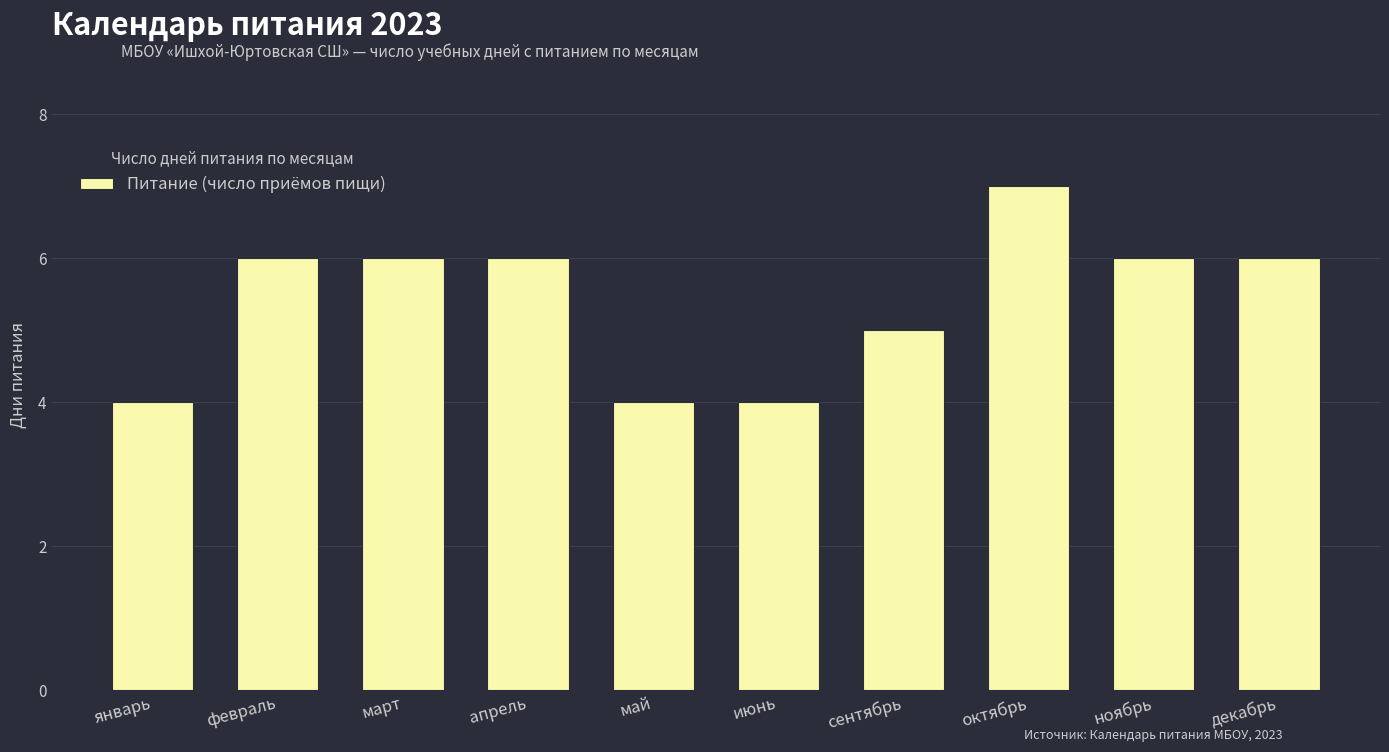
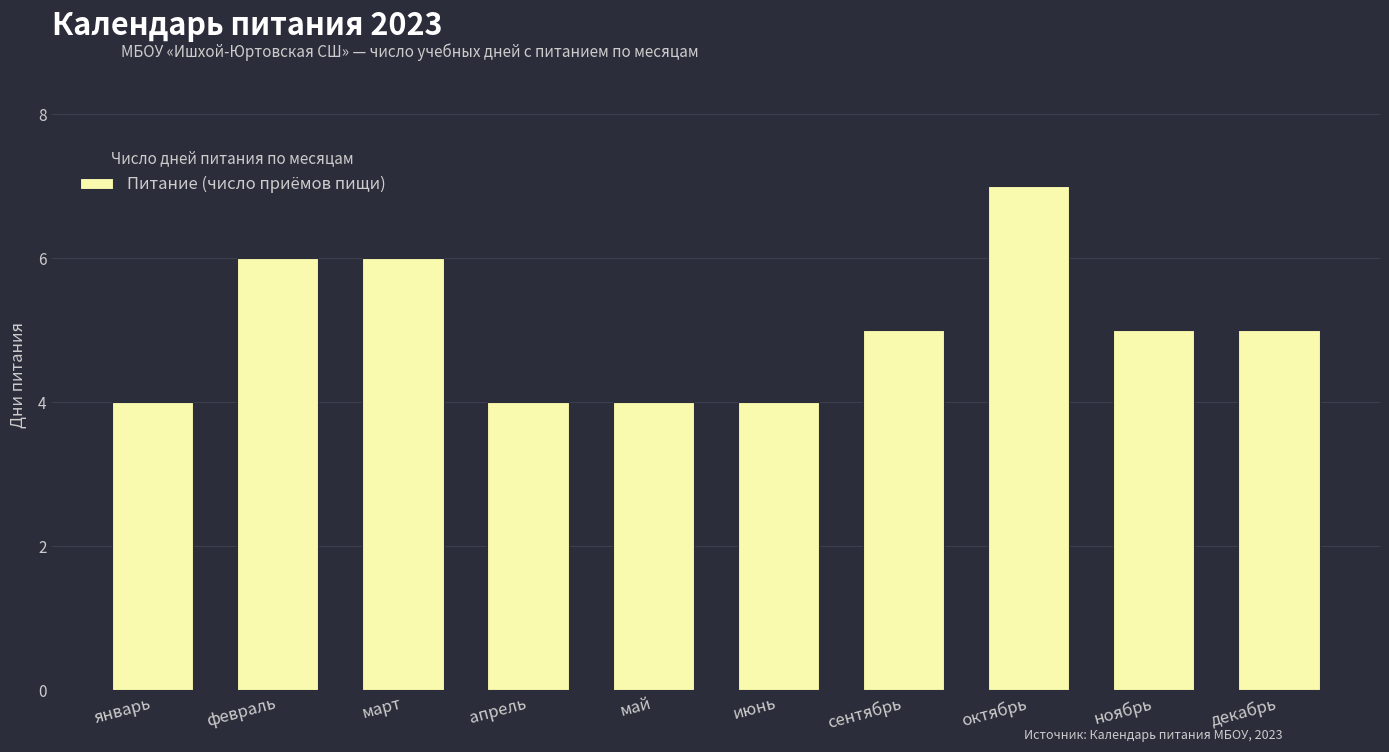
  {
    "январь": 4,
    "февраль": 6,
    "март": 6,
-   "апрель": 6,
+   "апрель": 4,
    "май": 4,
    "июнь": 4,
    "сентябрь": 5,
    "октябрь": 7,
-   "ноябрь": 6,
-   "декабрь": 6
+   "ноябрь": 5,
+   "декабрь": 5
  }
